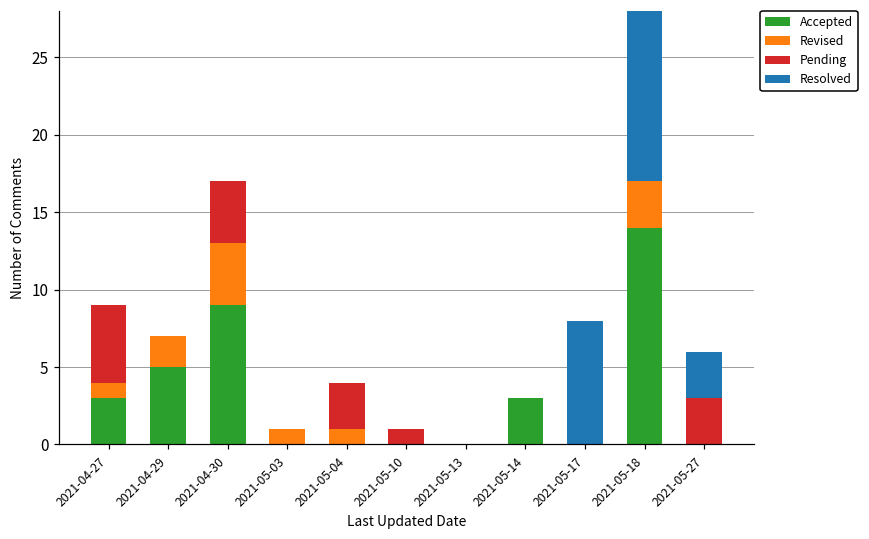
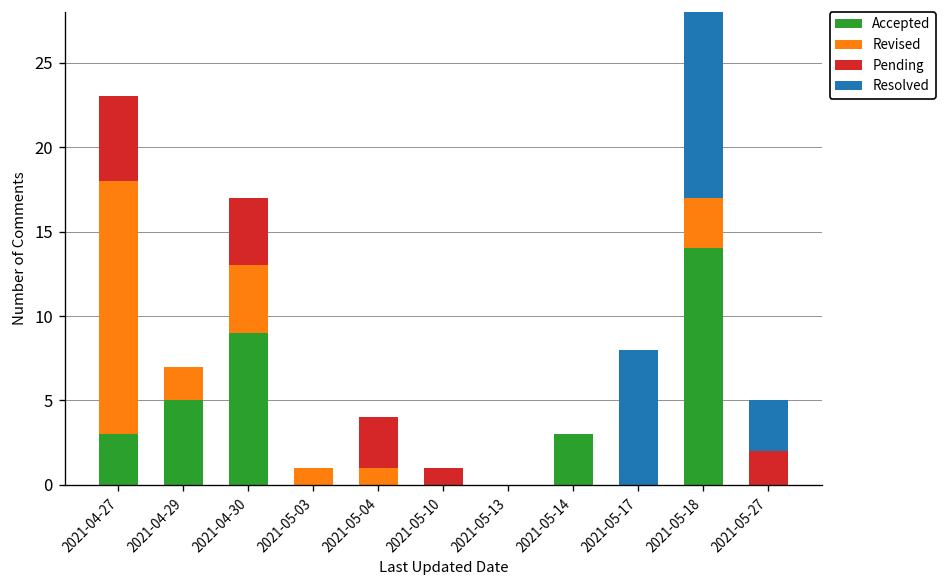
  {
    "Accepted": {
      "2021-04-27": 3,
      "2021-04-29": 5,
      "2021-04-30": 9,
      "2021-05-03": 0,
      "2021-05-04": 0,
      "2021-05-10": 0,
      "2021-05-13": 0,
      "2021-05-14": 3,
      "2021-05-17": 0,
      "2021-05-18": 14,
      "2021-05-27": 0
    },
    "Revised": {
-     "2021-04-27": 1,
+     "2021-04-27": 15,
      "2021-04-29": 2,
      "2021-04-30": 4,
      "2021-05-03": 1,
      "2021-05-04": 1,
      "2021-05-10": 0,
      "2021-05-13": 0,
      "2021-05-14": 0,
      "2021-05-17": 0,
      "2021-05-18": 3,
      "2021-05-27": 0
    },
    "Pending": {
      "2021-04-27": 5,
      "2021-04-29": 0,
      "2021-04-30": 4,
      "2021-05-03": 0,
      "2021-05-04": 3,
      "2021-05-10": 1,
      "2021-05-13": 0,
      "2021-05-14": 0,
      "2021-05-17": 0,
      "2021-05-18": 0,
-     "2021-05-27": 3
+     "2021-05-27": 2
    },
    "Resolved": {
      "2021-04-27": 0,
      "2021-04-29": 0,
      "2021-04-30": 0,
      "2021-05-03": 0,
      "2021-05-04": 0,
      "2021-05-10": 0,
      "2021-05-13": 0,
      "2021-05-14": 0,
      "2021-05-17": 8,
      "2021-05-27": 3
    }
  }
